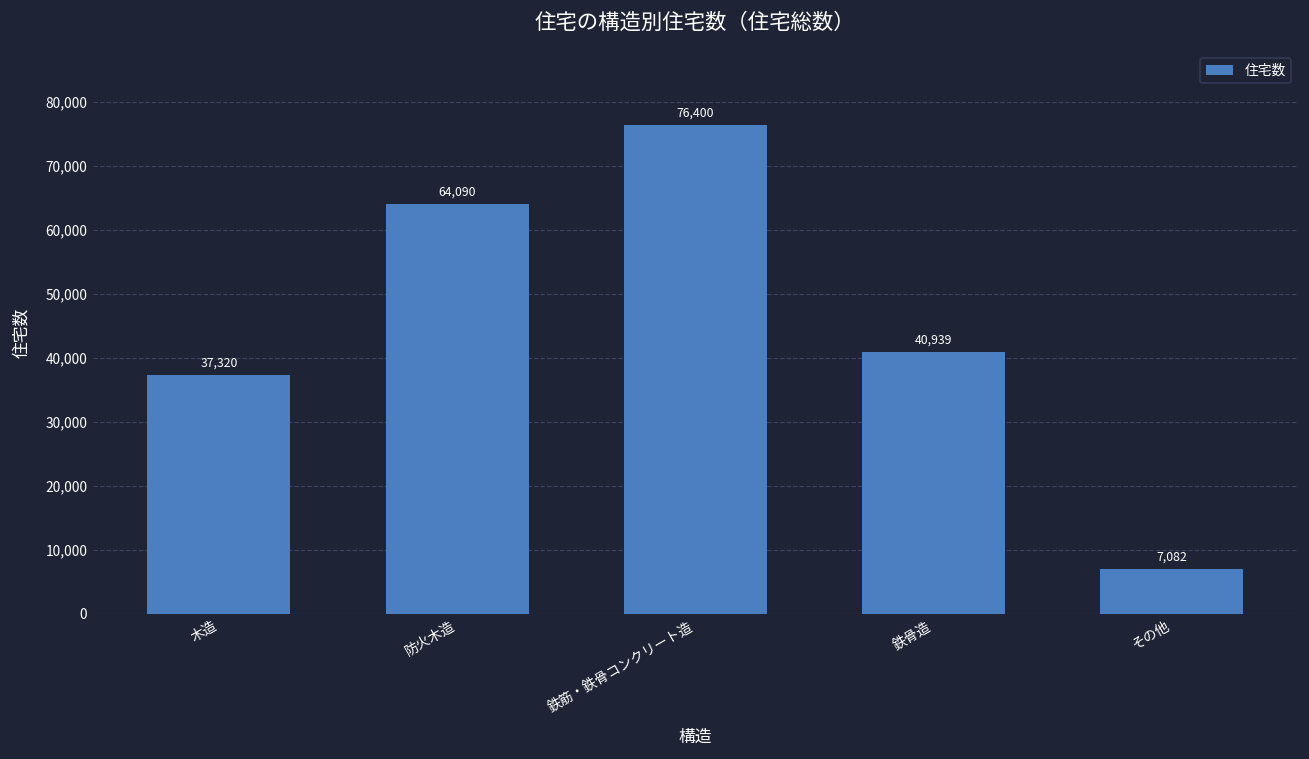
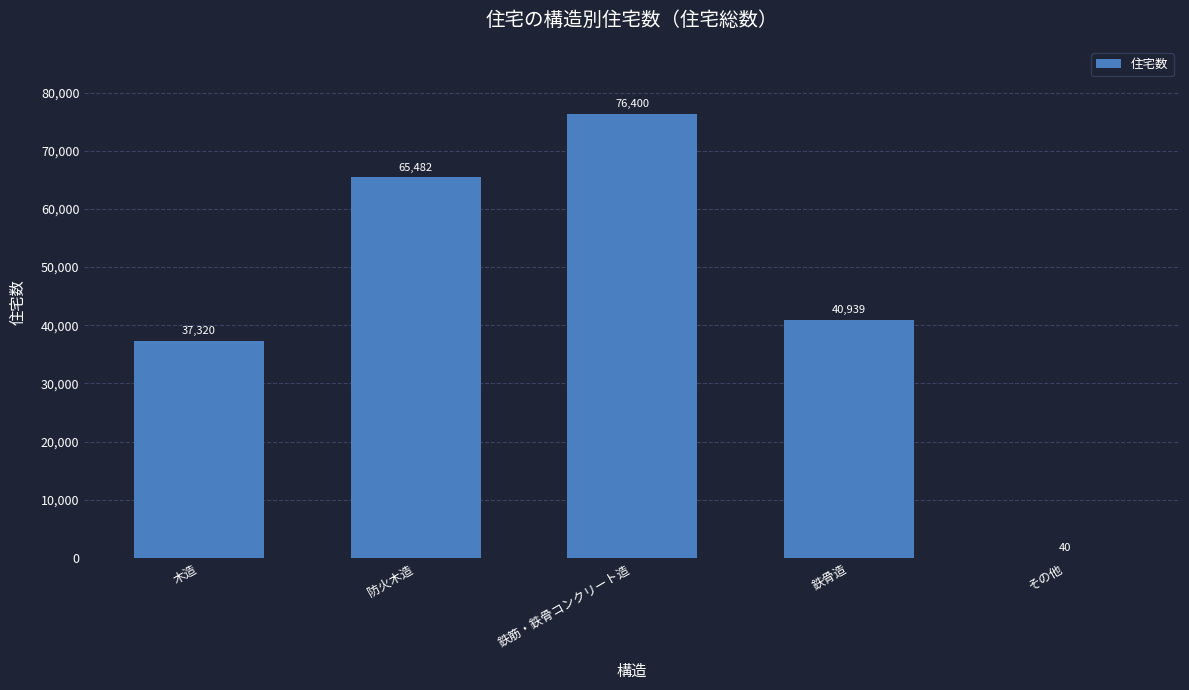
  {
    "木造": "37,320",
-   "防火木造": "64,090",
+   "防火木造": "65,482",
    "鉄筋・鉄骨コンクリート造": "76,400",
    "鉄骨造": "40,939",
-   "その他": "7,082"
+   "その他": "40"
  }
